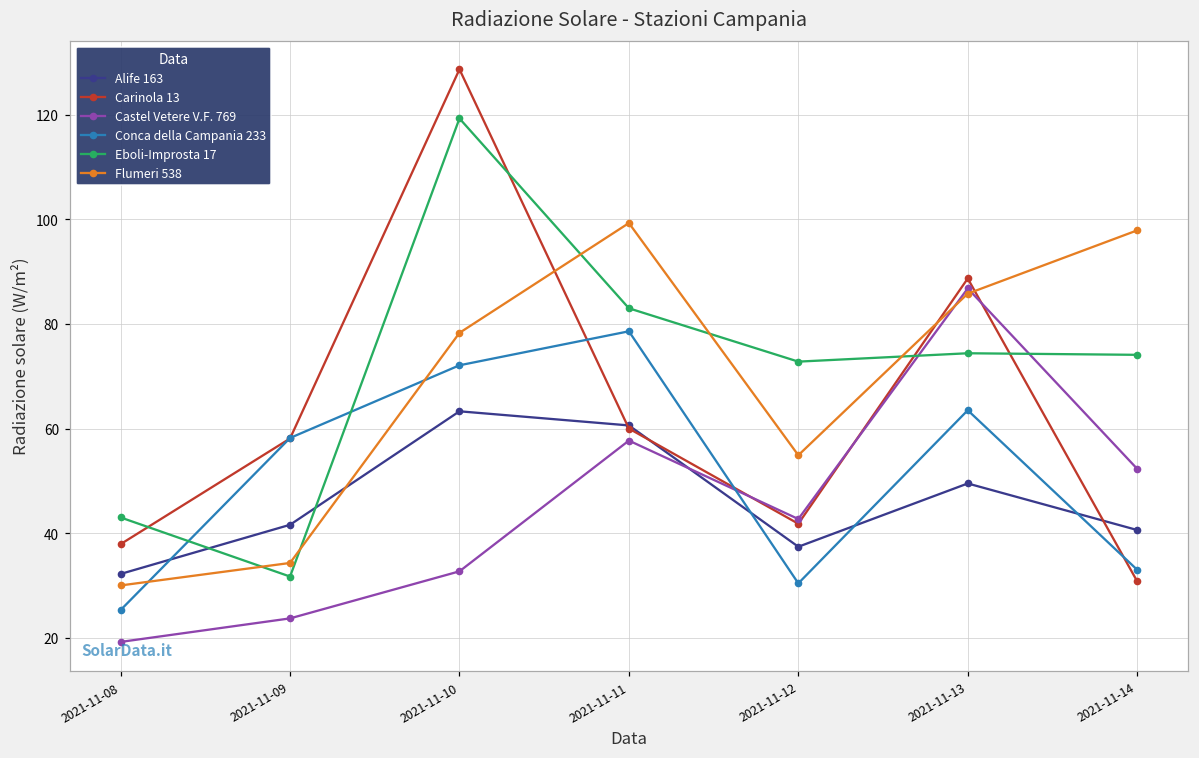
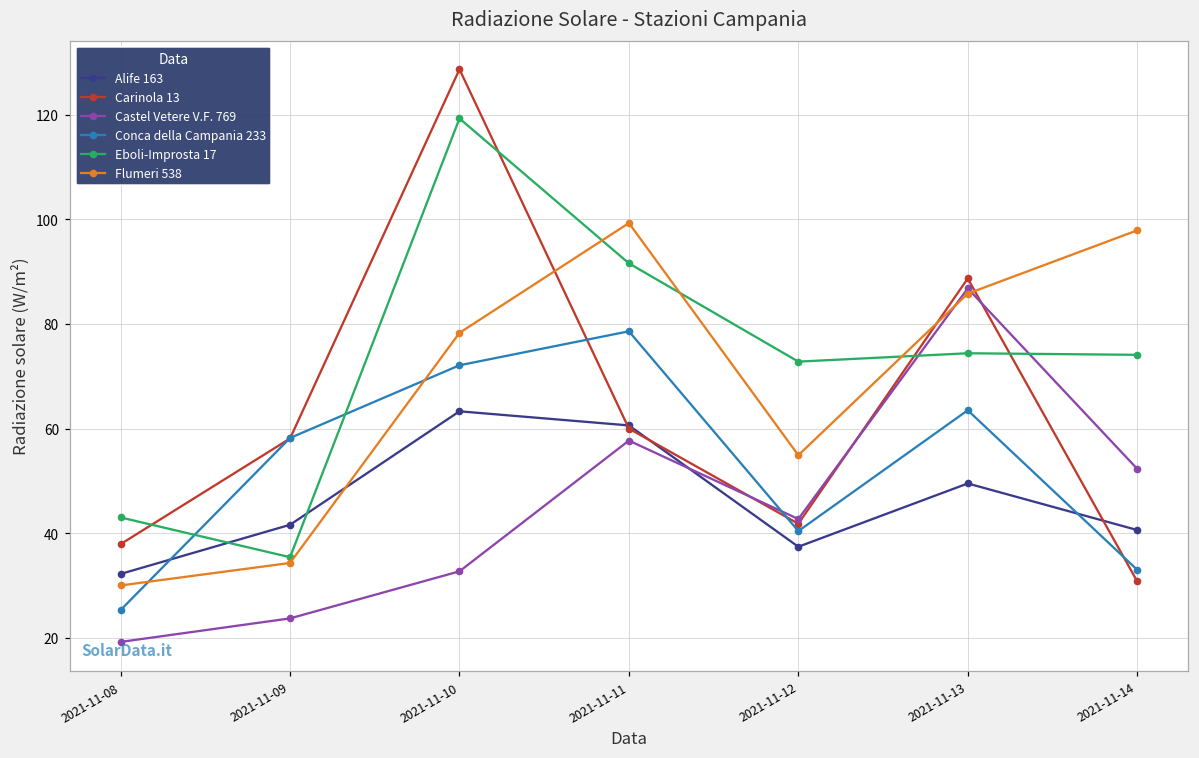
  {
    "Alife 163": {
      "2021-11-08": 32,
      "2021-11-09": 42,
      "2021-11-10": 63,
      "2021-11-11": 61,
      "2021-11-12": 37,
      "2021-11-13": 50,
      "2021-11-14": 41
    },
    "Carinola 13": {
      "2021-11-08": 38,
      "2021-11-10": 129,
      "2021-11-11": 60,
      "2021-11-12": 42,
      "2021-11-13": 89,
      "2021-11-14": 31
    },
    "Castel Vetere V.F. 769": {
      "2021-11-08": 19,
      "2021-11-09": 24,
      "2021-11-10": 33,
      "2021-11-11": 58,
      "2021-11-12": 43,
      "2021-11-13": 87,
      "2021-11-14": 52
    },
    "Conca della Campania 233": {
      "2021-11-08": 25,
      "2021-11-10": 72,
      "2021-11-11": 79,
-     "2021-11-12": 30,
+     "2021-11-12": 40,
      "2021-11-13": 64,
      "2021-11-14": 33
    },
    "Eboli-Improsta 17": {
      "2021-11-08": 43,
-     "2021-11-09": 32,
+     "2021-11-09": 35,
      "2021-11-10": 119,
-     "2021-11-11": 83,
+     "2021-11-11": 92,
      "2021-11-12": 73,
      "2021-11-13": 74,
      "2021-11-14": 74
    },
    "Flumeri 538": {
      "2021-11-08": 30,
      "2021-11-09": 34,
      "2021-11-10": 78,
      "2021-11-11": 99,
      "2021-11-12": 55,
      "2021-11-13": 86,
      "2021-11-14": 98
    }
  }
